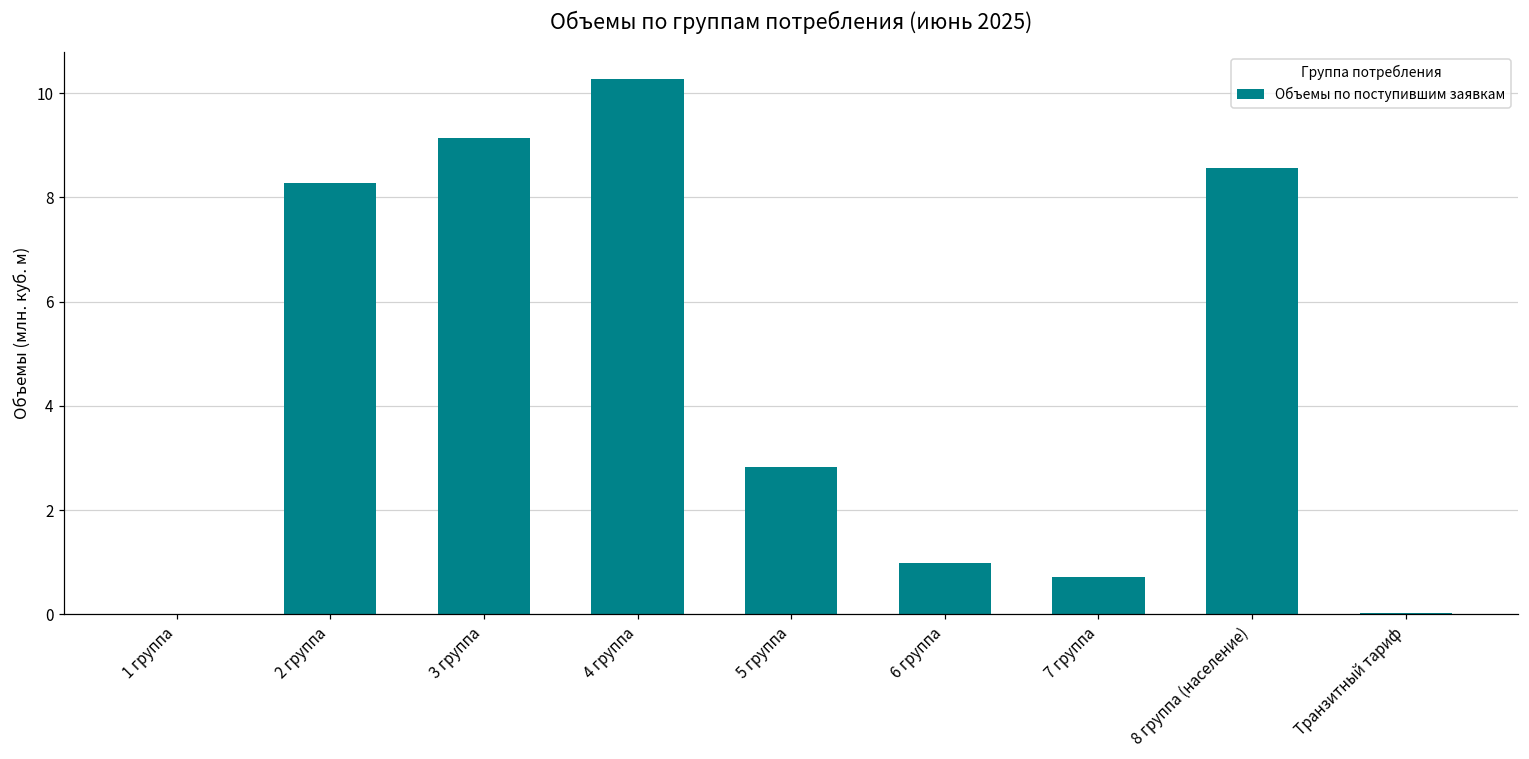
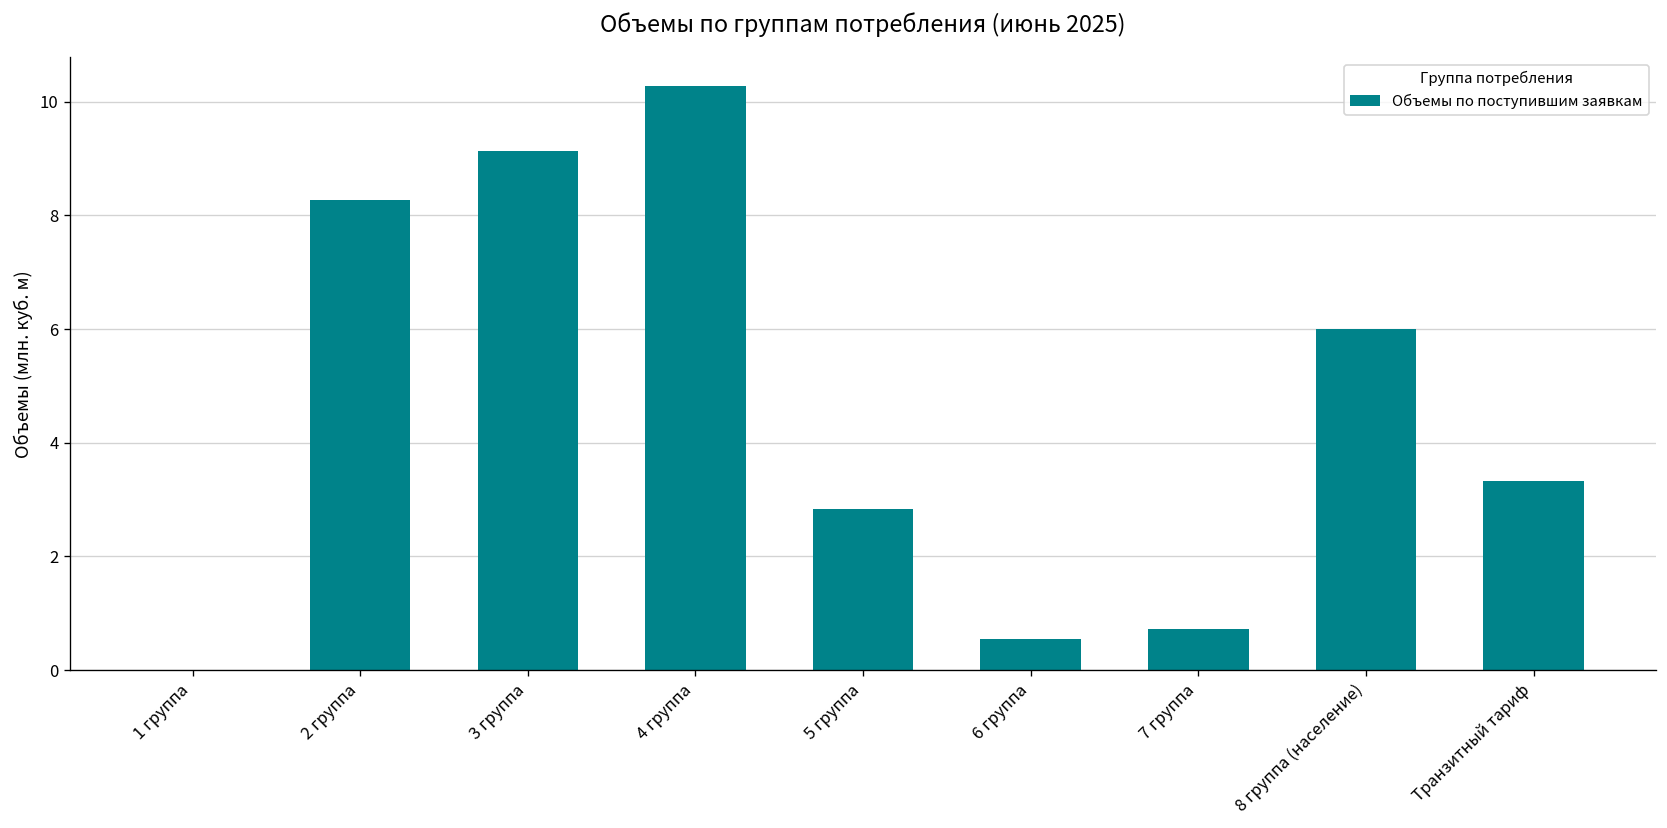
  {
    "1 группа": 0.0,
    "2 группа": 8.3,
    "3 группа": 9.1,
    "4 группа": 10.3,
    "5 группа": 2.8,
-   "6 группа": 1.0,
+   "6 группа": 0.5,
    "7 группа": 0.7,
-   "8 группа (население)": 8.6,
-   "Транзитный тариф": 0.0
+   "8 группа (население)": 6.0,
+   "Транзитный тариф": 3.3
  }
